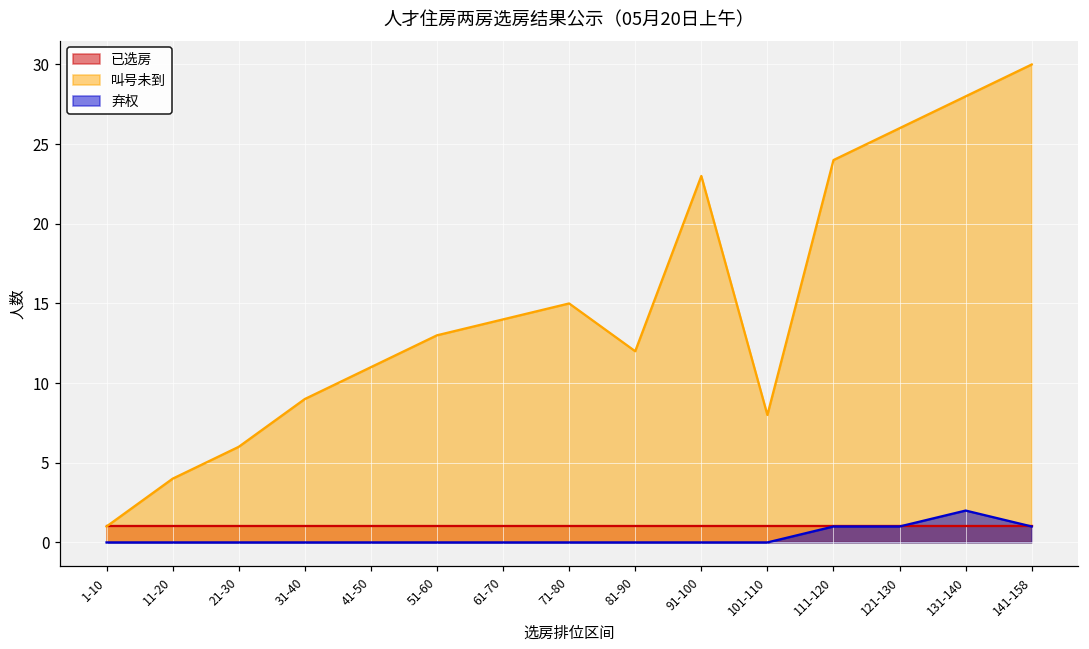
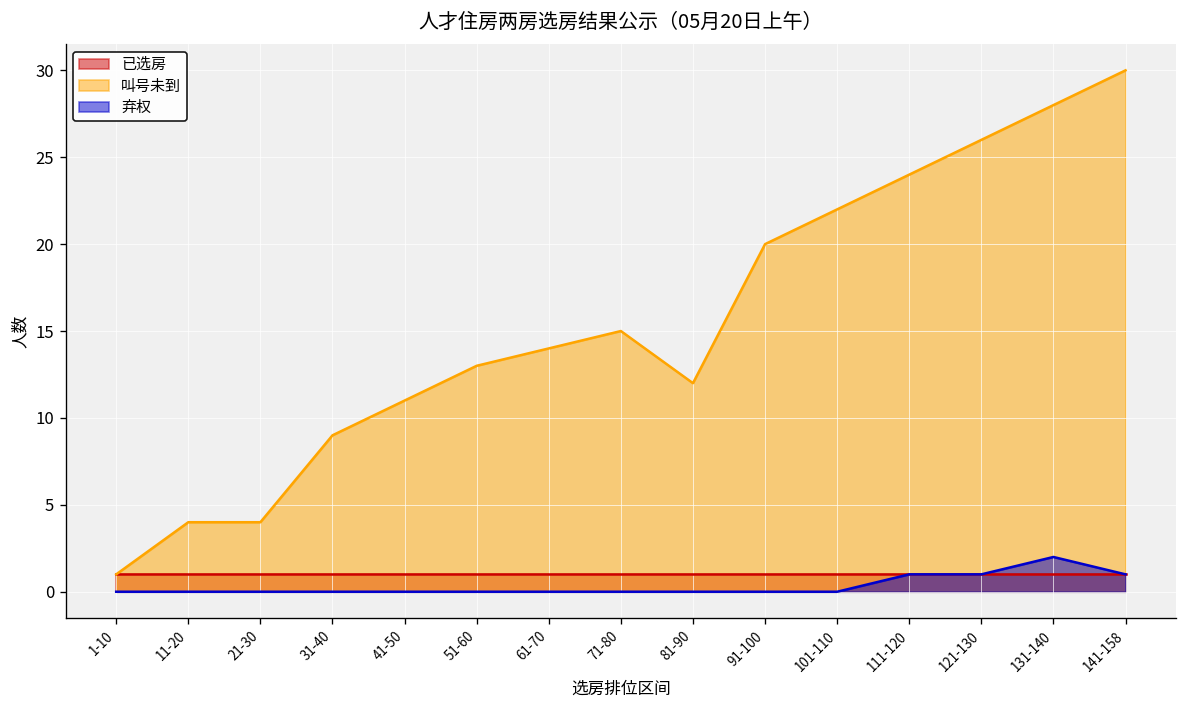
  {
    "已选房": {
      "11-20": 1,
      "21-30": 1,
      "31-40": 1,
      "41-50": 1,
      "51-60": 1,
      "61-70": 1,
      "71-80": 1,
      "81-90": 1,
      "91-100": 1,
      "101-110": 1,
      "131-140": 1
    },
    "叫号未到": {
      "11-20": 4,
-     "21-30": 6,
+     "21-30": 4,
      "31-40": 9,
      "41-50": 11,
      "51-60": 13,
      "61-70": 14,
      "71-80": 15,
      "81-90": 12,
-     "91-100": 23,
-     "101-110": 8,
+     "91-100": 20,
+     "101-110": 22,
      "111-120": 24,
      "121-130": 26,
      "131-140": 28,
      "141-158": 30
    },
    "弃权": {
      "1-10": 0,
      "11-20": 0,
      "21-30": 0,
      "31-40": 0,
      "41-50": 0,
      "51-60": 0,
      "61-70": 0,
      "71-80": 0,
      "81-90": 0,
      "91-100": 0,
      "101-110": 0,
      "131-140": 2
    }
  }
